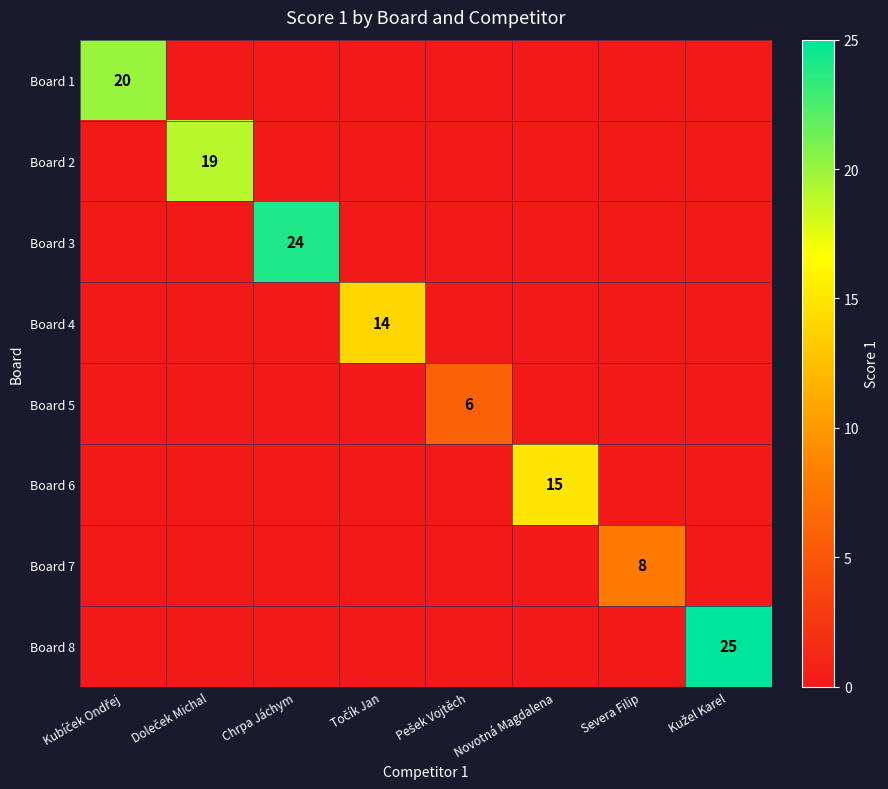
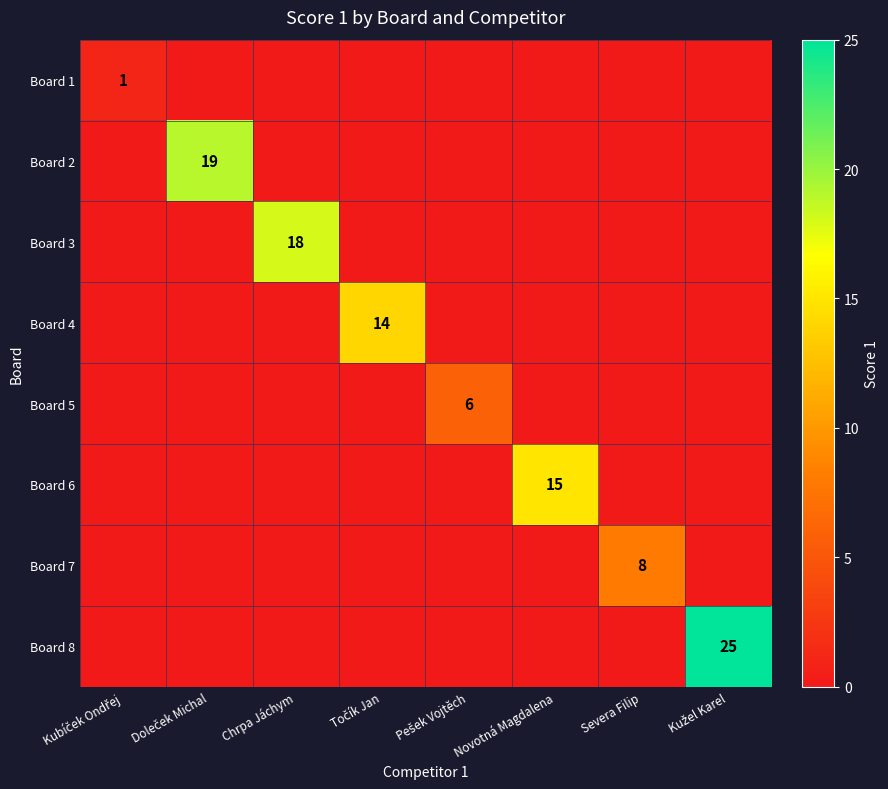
  {
    "Board 1": {
-     "Kubíček Ondřej": 20
+     "Kubíček Ondřej": 1
    },
    "Board 2": {
      "Doleček Michal": 19
    },
    "Board 3": {
-     "Chrpa Jáchym": 24
+     "Chrpa Jáchym": 18
    },
    "Board 4": {
      "Točík Jan": 14
    },
    "Board 5": {
      "Pešek Vojtěch": 6
    },
    "Board 6": {
      "Novotná Magdalena": 15
    },
    "Board 7": {
      "Severa Filip": 8
    },
    "Board 8": {
      "Kužel Karel": 25
    }
  }
